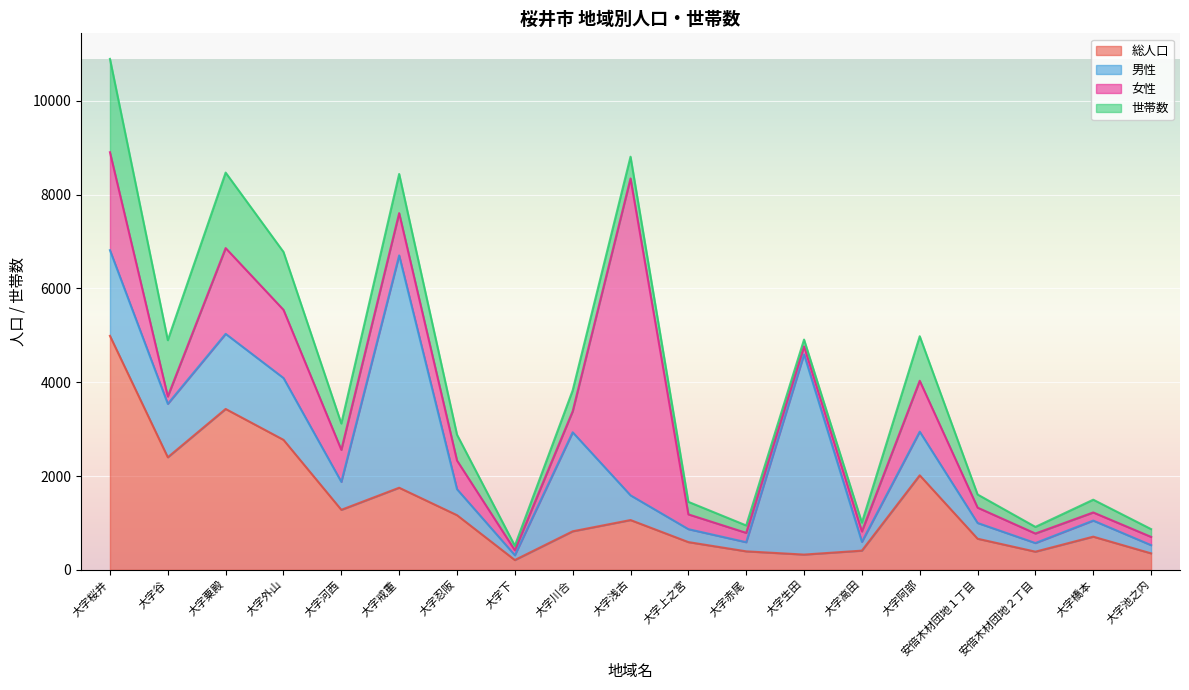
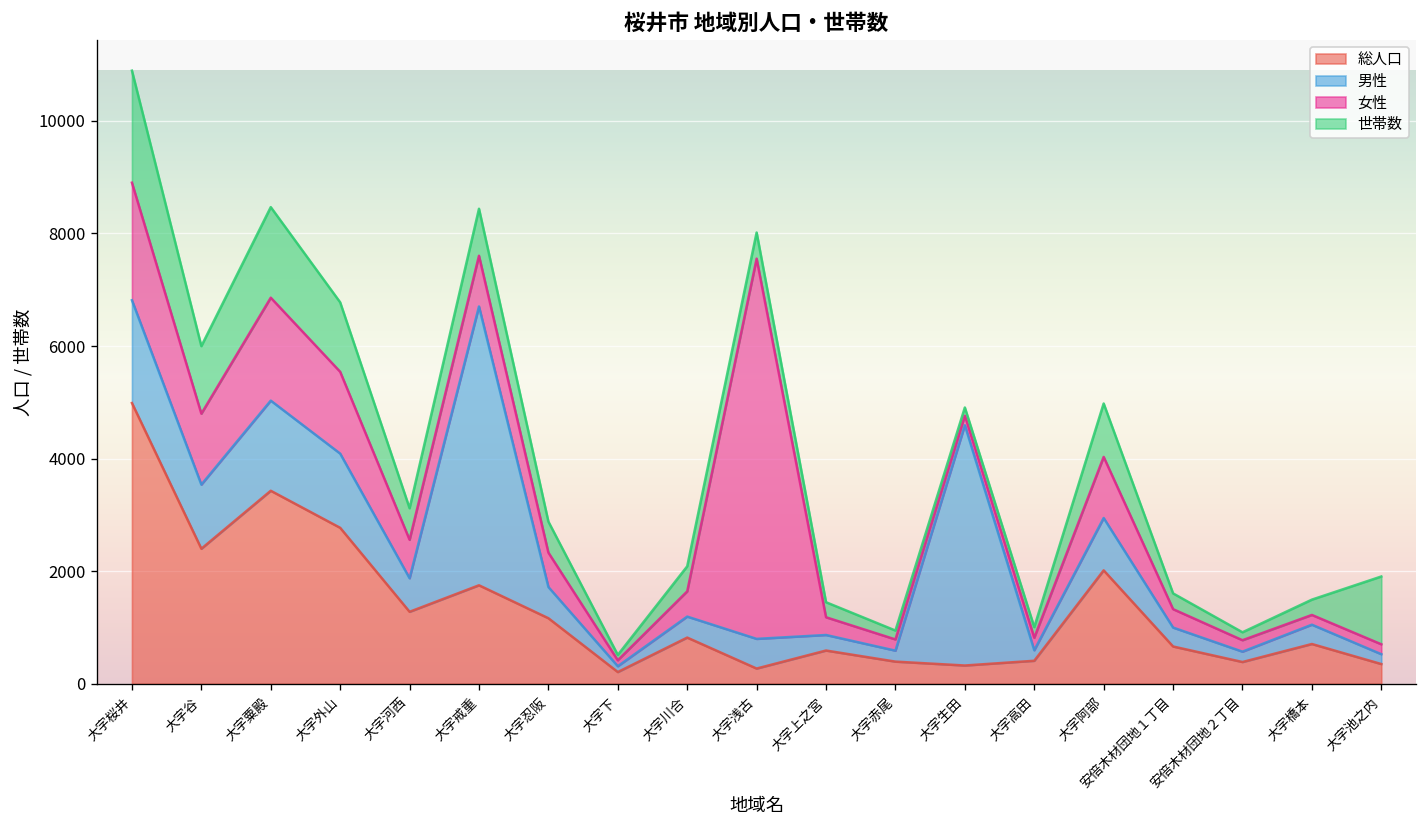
  {
    "総人口": {
      "大字桜井": 5000,
      "大字谷": 2400,
      "大字粟殿": 3400,
      "大字外山": 2800,
      "大字河西": 1300,
      "大字戒重": 1800,
      "大字忍阪": 1200,
      "大字下": 200,
      "大字川合": 800,
-     "大字浅古": 1100,
+     "大字浅古": 300,
      "大字上之宮": 600,
      "大字赤尾": 400,
      "大字生田": 300,
      "大字高田": 400,
      "大字阿部": 2000,
      "安倍木材団地１丁目": 700,
      "安倍木材団地２丁目": 400,
      "大字橋本": 700,
      "大字池之内": 400
    },
    "男性": {
      "大字桜井": 1800,
      "大字谷": 1100,
      "大字粟殿": 1600,
      "大字外山": 1300,
      "大字河西": 600,
      "大字戒重": 5000,
      "大字忍阪": 600,
      "大字下": 100,
-     "大字川合": 2100,
+     "大字川合": 400,
      "大字浅古": 500,
      "大字上之宮": 300,
      "大字赤尾": 200,
      "大字生田": 4300,
      "大字高田": 200,
      "大字阿部": 900,
      "安倍木材団地１丁目": 300,
      "安倍木材団地２丁目": 200,
      "大字橋本": 300,
      "大字池之内": 200
    },
    "女性": {
      "大字桜井": 2100,
-     "大字谷": 200,
+     "大字谷": 1300,
      "大字粟殿": 1800,
      "大字外山": 1500,
      "大字河西": 700,
      "大字戒重": 900,
      "大字忍阪": 600,
      "大字下": 100,
      "大字川合": 400,
      "大字浅古": 6800,
      "大字上之宮": 300,
      "大字赤尾": 200,
      "大字生田": 200,
      "大字高田": 200,
      "大字阿部": 1100,
      "安倍木材団地１丁目": 300,
      "安倍木材団地２丁目": 200,
      "大字橋本": 200,
      "大字池之内": 200
    },
    "世帯数": {
      "大字桜井": 2000,
      "大字谷": 1200,
      "大字粟殿": 1600,
      "大字外山": 1200,
      "大字河西": 600,
      "大字戒重": 800,
      "大字忍阪": 600,
      "大字下": 100,
      "大字川合": 400,
      "大字浅古": 500,
      "大字上之宮": 300,
      "大字赤尾": 200,
      "大字生田": 100,
      "大字高田": 200,
      "大字阿部": 900,
      "安倍木材団地１丁目": 300,
      "安倍木材団地２丁目": 100,
      "大字橋本": 300,
-     "大字池之内": 200
+     "大字池之内": 1200
    }
  }
